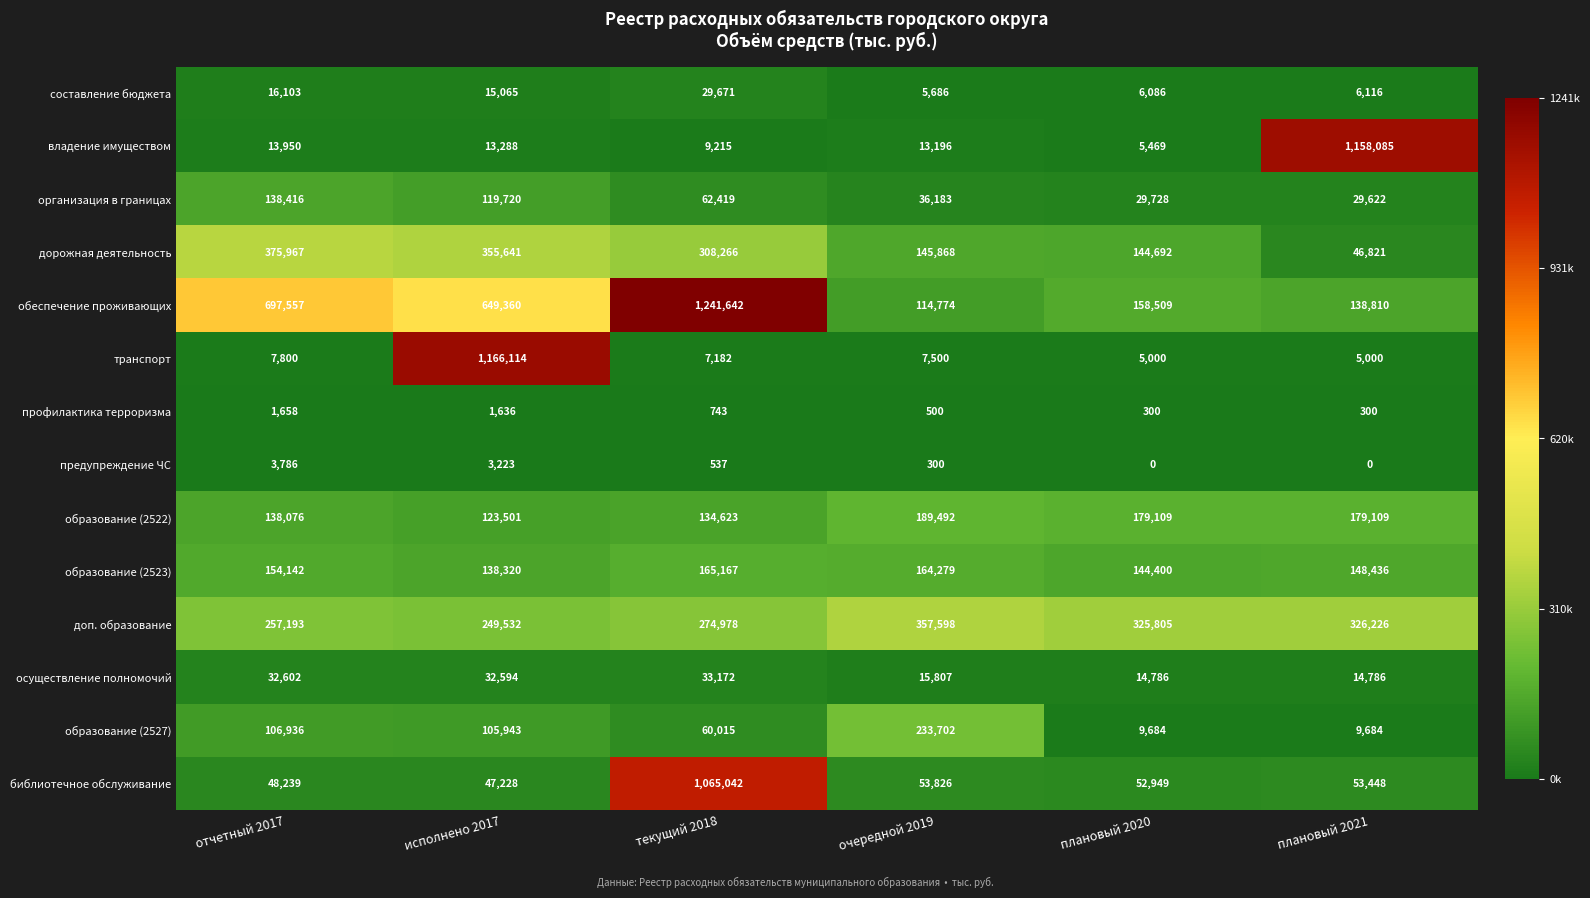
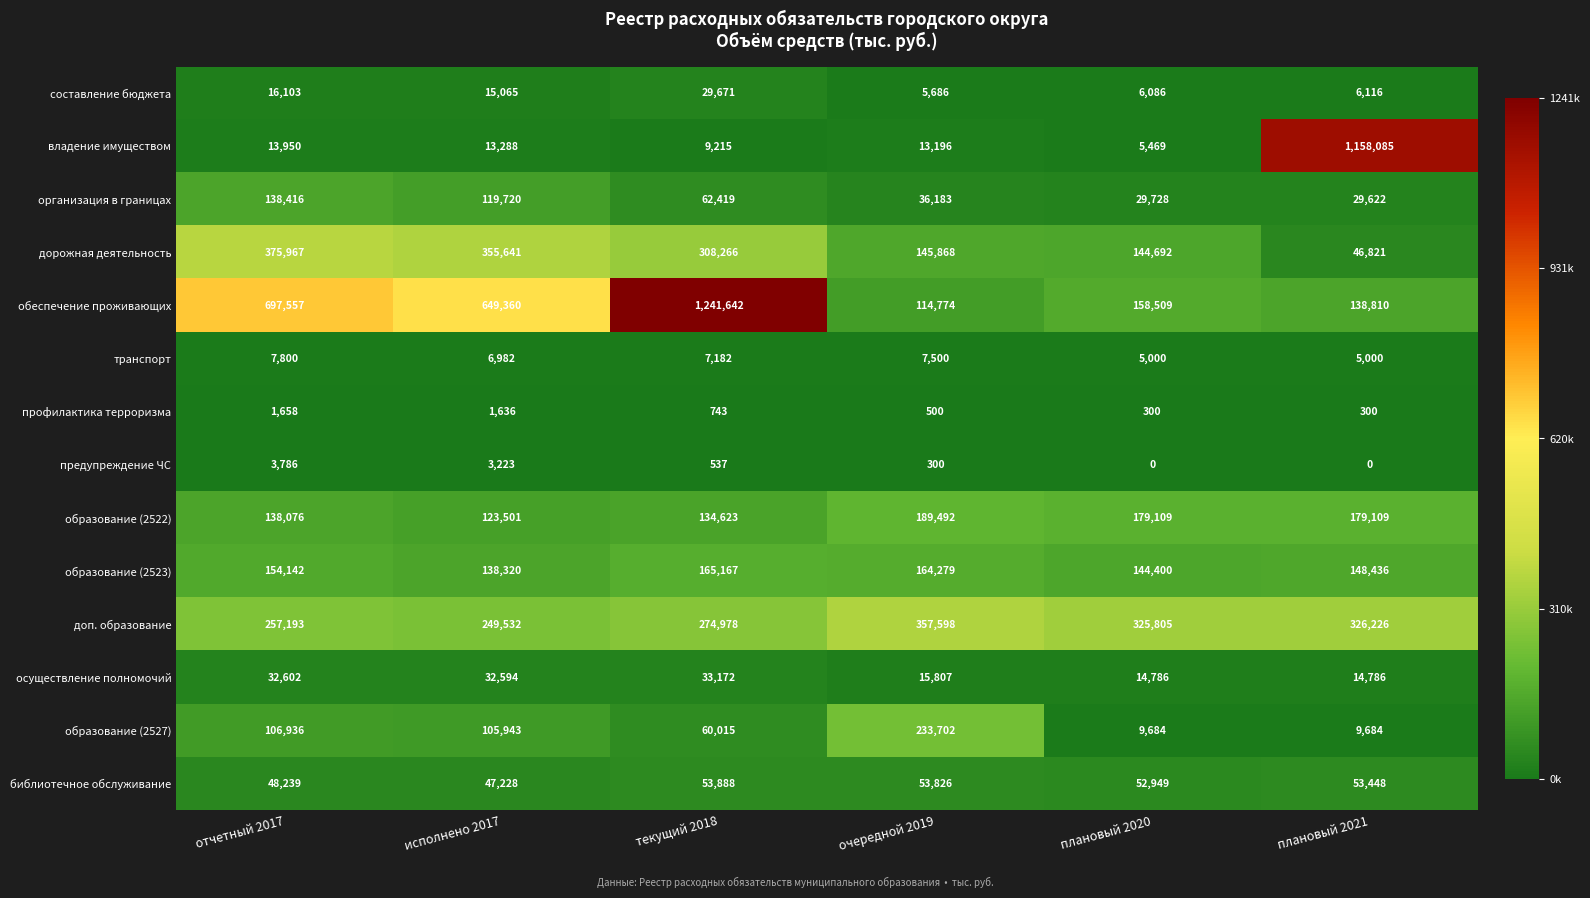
  {
    "составление бюджета": {
      "отчетный 2017": "16,103",
      "исполнено 2017": "15,065",
      "текущий 2018": "29,671",
      "очередной 2019": "5,686",
      "плановый 2020": "6,086",
      "плановый 2021": "6,116"
    },
    "владение имуществом": {
      "отчетный 2017": "13,950",
      "исполнено 2017": "13,288",
      "текущий 2018": "9,215",
      "очередной 2019": "13,196",
      "плановый 2020": "5,469",
      "плановый 2021": "1,158,085"
    },
    "организация в границах": {
      "отчетный 2017": "138,416",
      "исполнено 2017": "119,720",
      "текущий 2018": "62,419",
      "очередной 2019": "36,183",
      "плановый 2020": "29,728",
      "плановый 2021": "29,622"
    },
    "дорожная деятельность": {
      "отчетный 2017": "375,967",
      "исполнено 2017": "355,641",
      "текущий 2018": "308,266",
      "очередной 2019": "145,868",
      "плановый 2020": "144,692",
      "плановый 2021": "46,821"
    },
    "обеспечение проживающих": {
      "отчетный 2017": "697,557",
      "исполнено 2017": "649,360",
      "текущий 2018": "1,241,642",
      "очередной 2019": "114,774",
      "плановый 2020": "158,509",
      "плановый 2021": "138,810"
    },
    "транспорт": {
      "отчетный 2017": "7,800",
-     "исполнено 2017": "1,166,114",
+     "исполнено 2017": "6,982",
      "текущий 2018": "7,182",
      "очередной 2019": "7,500",
      "плановый 2020": "5,000",
      "плановый 2021": "5,000"
    },
    "профилактика терроризма": {
      "отчетный 2017": "1,658",
      "исполнено 2017": "1,636",
      "текущий 2018": "743",
      "очередной 2019": "500",
      "плановый 2020": "300",
      "плановый 2021": "300"
    },
    "предупреждение ЧС": {
      "отчетный 2017": "3,786",
      "исполнено 2017": "3,223",
      "текущий 2018": "537",
      "очередной 2019": "300",
      "плановый 2020": "0",
      "плановый 2021": "0"
    },
    "образование (2522)": {
      "отчетный 2017": "138,076",
      "исполнено 2017": "123,501",
      "текущий 2018": "134,623",
      "очередной 2019": "189,492",
      "плановый 2020": "179,109",
      "плановый 2021": "179,109"
    },
    "образование (2523)": {
      "отчетный 2017": "154,142",
      "исполнено 2017": "138,320",
      "текущий 2018": "165,167",
      "очередной 2019": "164,279",
      "плановый 2020": "144,400",
      "плановый 2021": "148,436"
    },
    "доп. образование": {
      "отчетный 2017": "257,193",
      "исполнено 2017": "249,532",
      "текущий 2018": "274,978",
      "очередной 2019": "357,598",
      "плановый 2020": "325,805",
      "плановый 2021": "326,226"
    },
    "осуществление полномочий": {
      "отчетный 2017": "32,602",
      "исполнено 2017": "32,594",
      "текущий 2018": "33,172",
      "очередной 2019": "15,807",
      "плановый 2020": "14,786",
      "плановый 2021": "14,786"
    },
    "образование (2527)": {
      "отчетный 2017": "106,936",
      "исполнено 2017": "105,943",
      "текущий 2018": "60,015",
      "очередной 2019": "233,702",
      "плановый 2020": "9,684",
      "плановый 2021": "9,684"
    },
    "библиотечное обслуживание": {
      "отчетный 2017": "48,239",
      "исполнено 2017": "47,228",
-     "текущий 2018": "1,065,042",
+     "текущий 2018": "53,888",
      "очередной 2019": "53,826",
      "плановый 2020": "52,949",
      "плановый 2021": "53,448"
    }
  }
